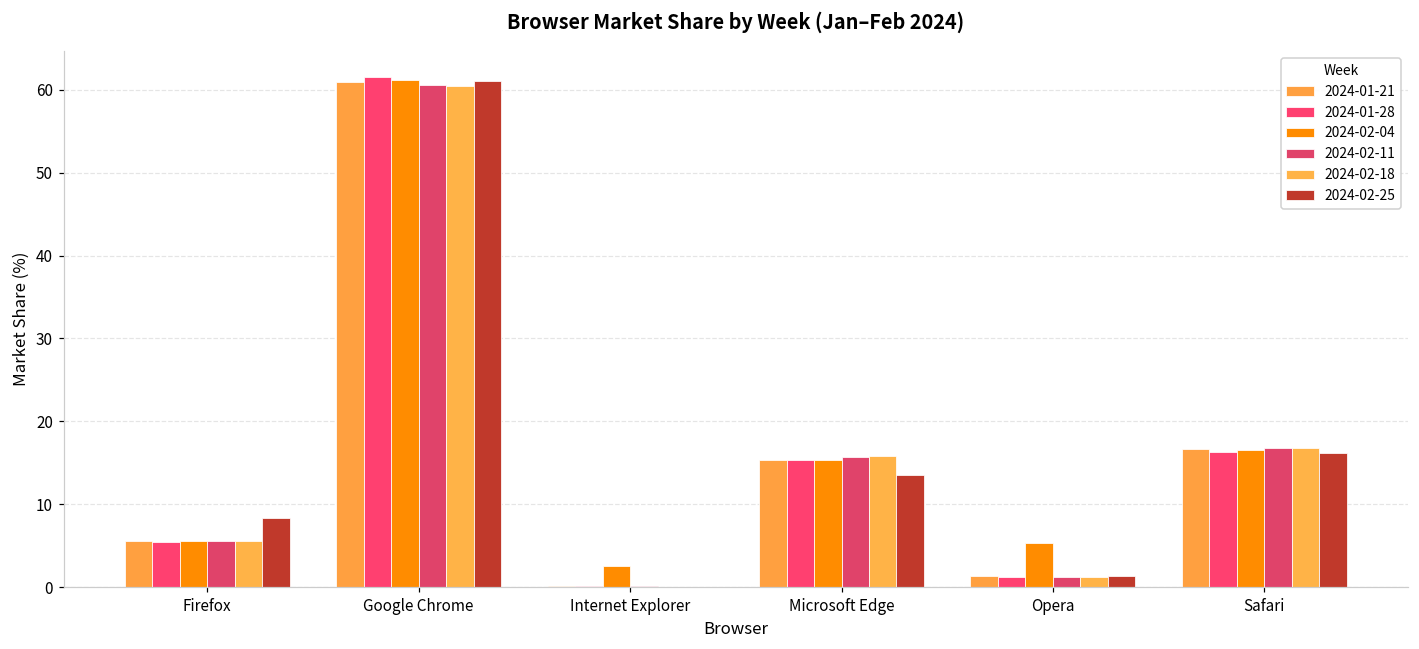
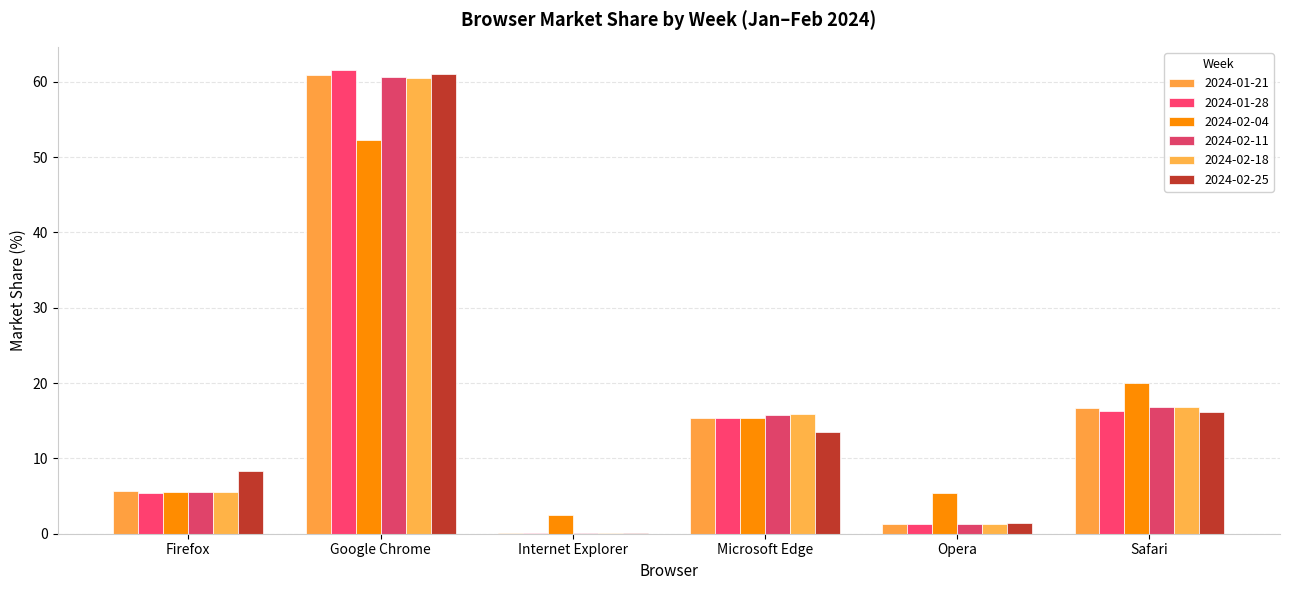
  {
    "2024-02-04": {
      "Firefox": 6,
-     "Google Chrome": 61,
+     "Google Chrome": 52,
      "Internet Explorer": 3,
      "Microsoft Edge": 15,
      "Opera": 5,
-     "Safari": 17
+     "Safari": 20
    },
    "2024-02-25": {
      "Firefox": 8,
      "Google Chrome": 61,
      "Microsoft Edge": 14,
      "Opera": 1,
      "Safari": 16
    }
  }
